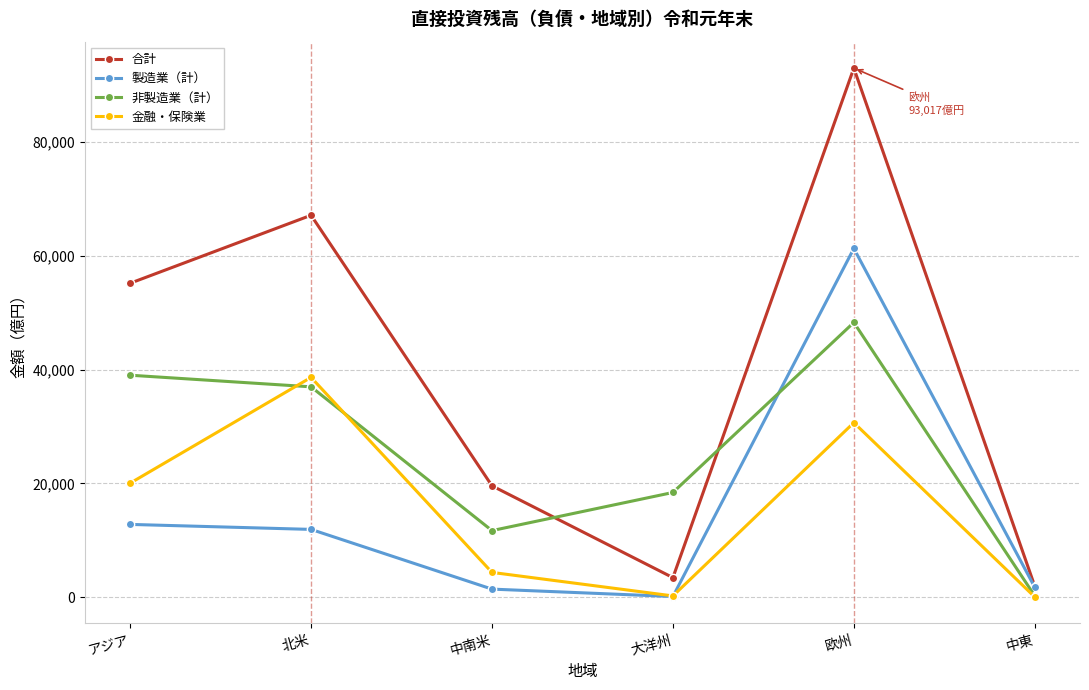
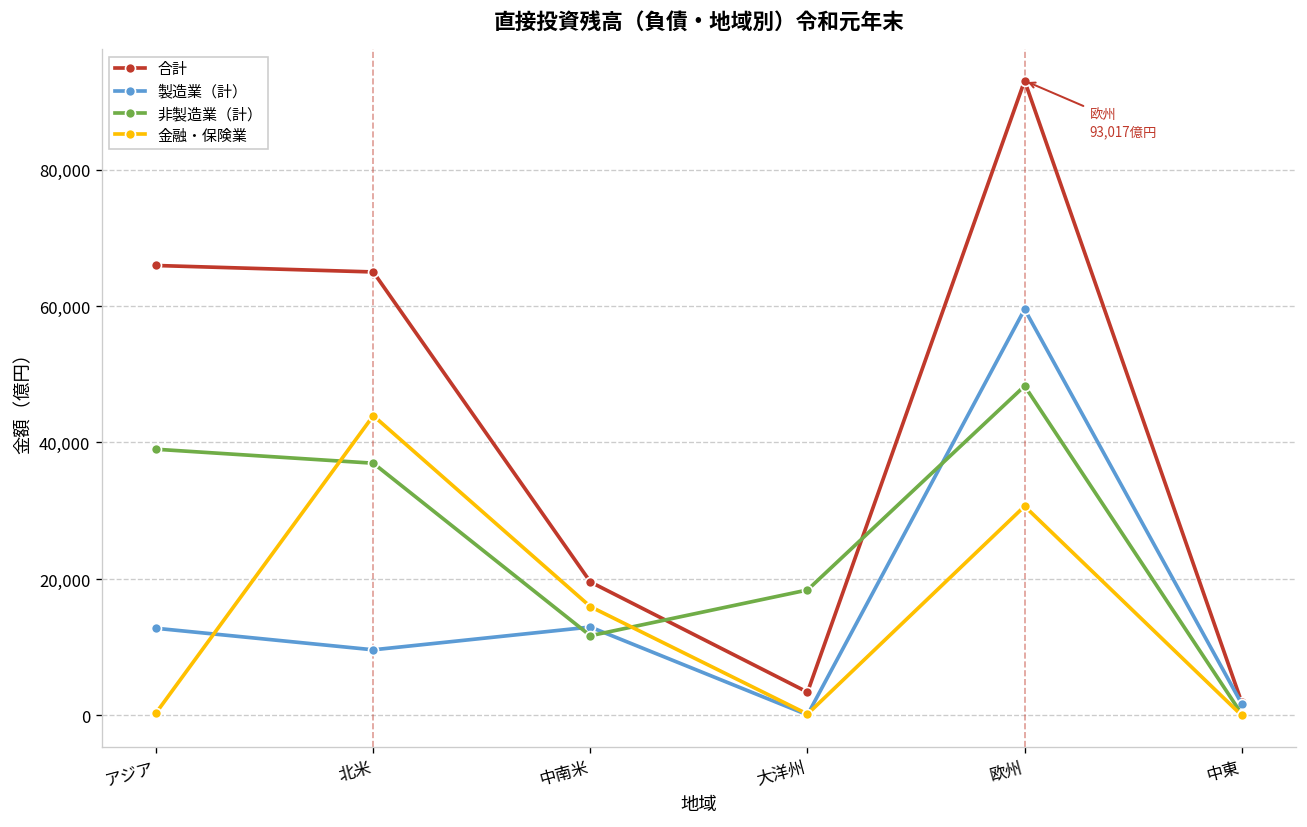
  {
    "合計": {
-     "アジア": "55,000",
-     "北米": "67,000",
+     "アジア": "66,000",
+     "北米": "65,000",
      "中南米": "20,000",
      "大洋州": "3,000"
    },
    "製造業（計）": {
      "アジア": "13,000",
-     "北米": "12,000",
-     "中南米": "1,000",
-     "欧州": "61,000"
+     "北米": "10,000",
+     "中南米": "13,000",
+     "欧州": "60,000"
    },
    "非製造業（計）": {
      "アジア": "39,000",
      "北米": "37,000",
      "中南米": "12,000",
      "大洋州": "18,000",
      "欧州": "48,000"
    },
    "金融・保険業": {
-     "アジア": "20,000",
-     "北米": "39,000",
-     "中南米": "4,000",
+     "アジア": "0",
+     "北米": "44,000",
+     "中南米": "16,000",
      "欧州": "31,000"
    }
  }
